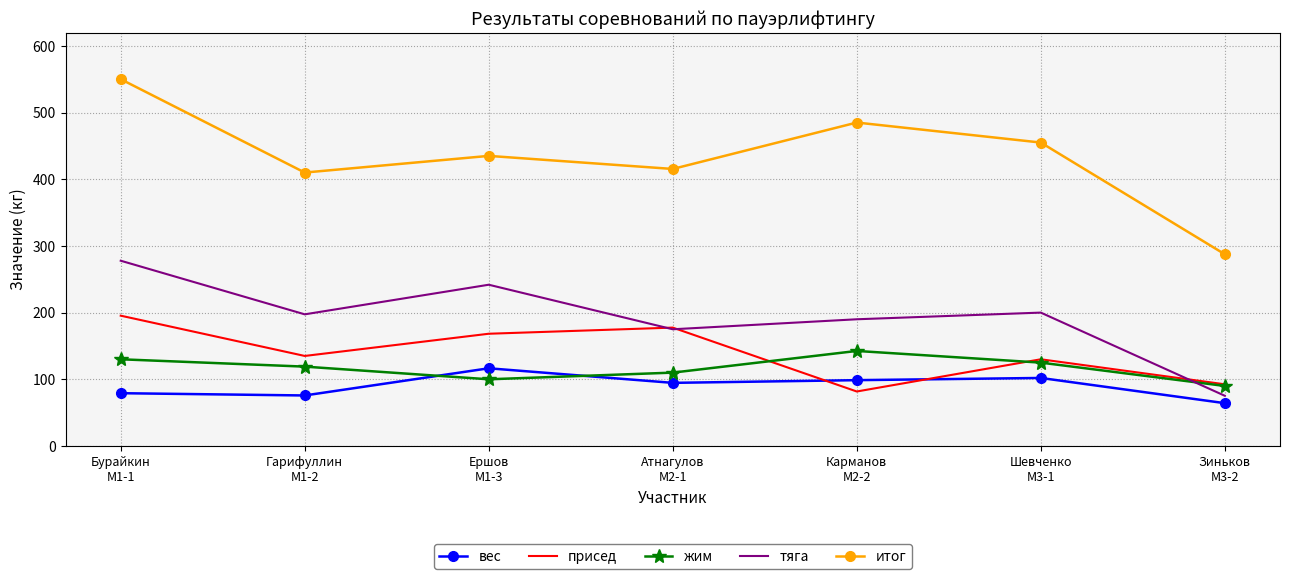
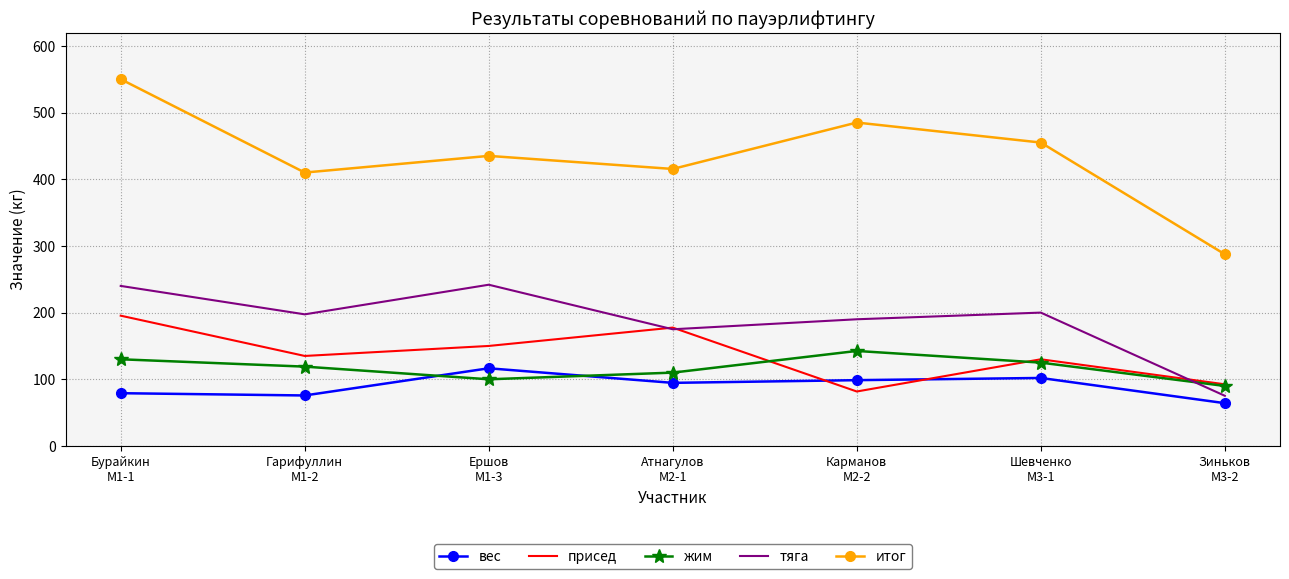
  {
    "вес": {
      "Бурайкин M1-1": 80,
      "Гарифуллин M1-2": 80,
      "Ершов M1-3": 120,
      "Атнагулов M2-1": 90,
      "Карманов M2-2": 100,
      "Шевченко M3-1": 100,
      "Зиньков M3-2": 60
    },
    "присед": {
      "Бурайкин M1-1": 200,
      "Гарифуллин M1-2": 140,
-     "Ершов M1-3": 170,
+     "Ершов M1-3": 150,
      "Карманов M2-2": 80,
      "Шевченко M3-1": 130
    },
    "жим": {
      "Бурайкин M1-1": 130,
      "Гарифуллин M1-2": 120,
      "Ершов M1-3": 100,
      "Атнагулов M2-1": 110,
      "Карманов M2-2": 140,
      "Шевченко M3-1": 130
    },
    "тяга": {
-     "Бурайкин M1-1": 280,
+     "Бурайкин M1-1": 240,
      "Гарифуллин M1-2": 200,
      "Ершов M1-3": 240,
      "Карманов M2-2": 190,
      "Шевченко M3-1": 200,
      "Зиньков M3-2": 80
    },
    "итог": {
      "Бурайкин M1-1": 550,
      "Гарифуллин M1-2": 410,
      "Ершов M1-3": 440,
      "Атнагулов M2-1": 420,
      "Карманов M2-2": 490,
      "Шевченко M3-1": 460,
      "Зиньков M3-2": 290
    }
  }
